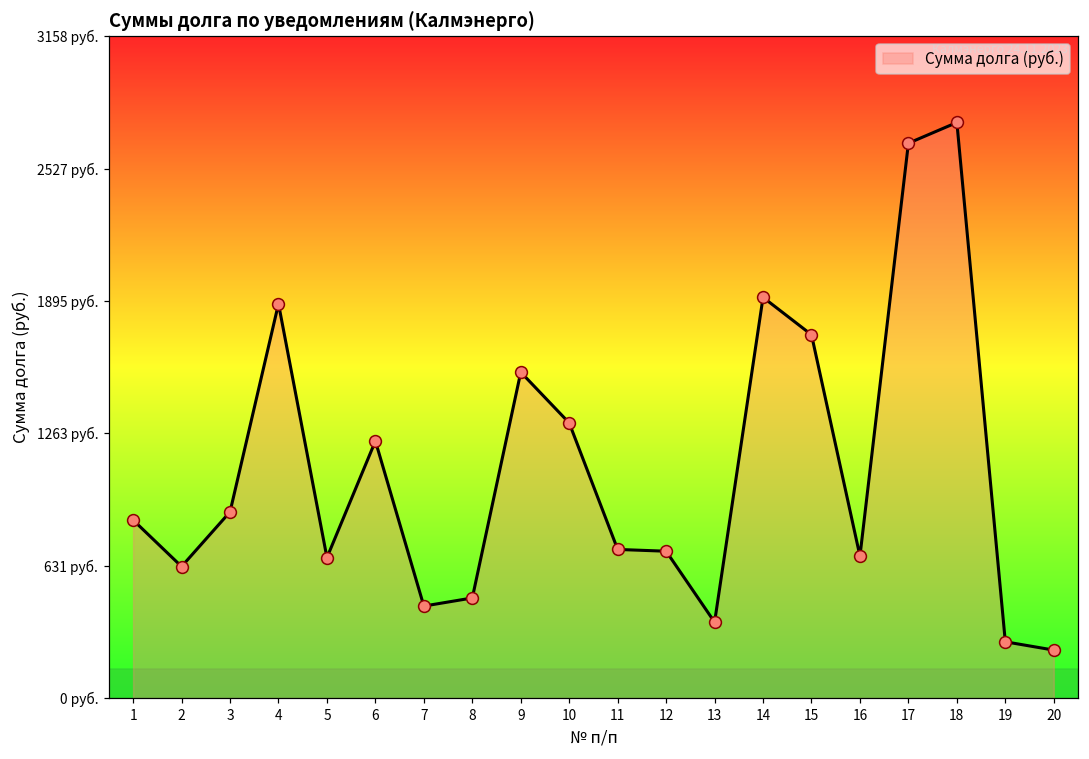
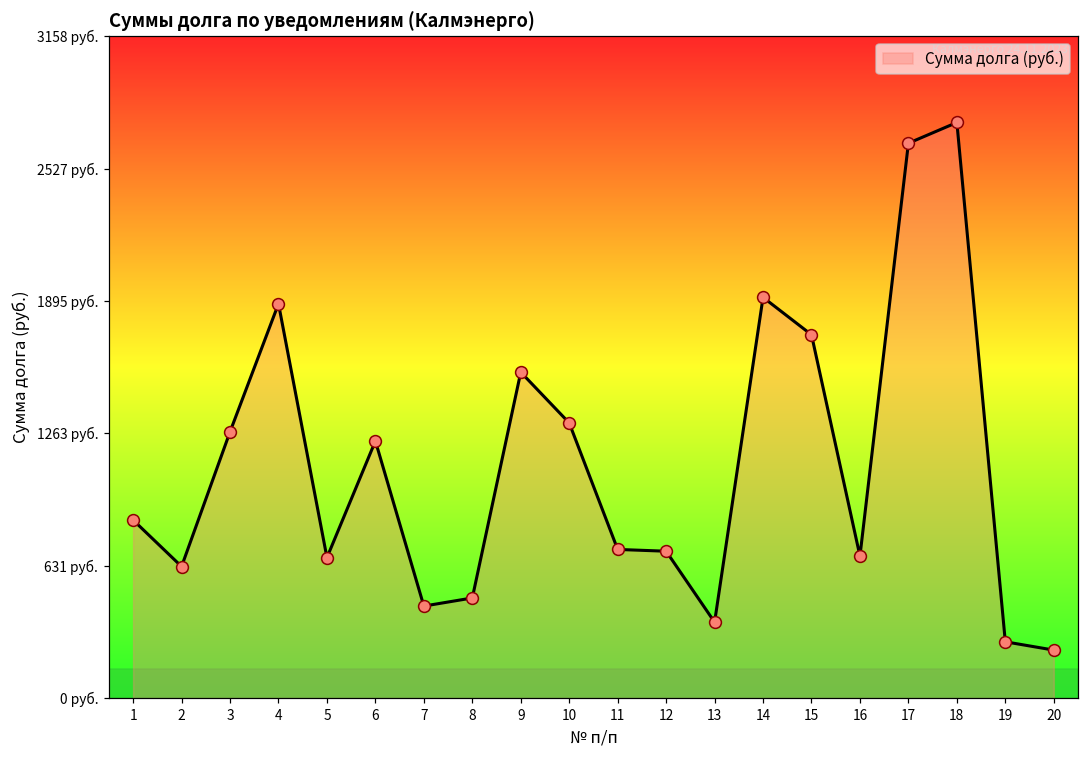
  {
    "1": "850 руб.",
    "2": "630 руб.",
-   "3": "890 руб.",
+   "3": "1270 руб.",
    "4": "1880 руб.",
    "5": "670 руб.",
    "6": "1230 руб.",
    "7": "440 руб.",
    "8": "480 руб.",
    "9": "1560 руб.",
    "10": "1310 руб.",
    "11": "710 руб.",
    "12": "700 руб.",
    "13": "360 руб.",
    "14": "1910 руб.",
    "15": "1730 руб.",
    "16": "680 руб.",
    "17": "2650 руб.",
    "18": "2750 руб.",
    "19": "270 руб.",
    "20": "230 руб."
  }
